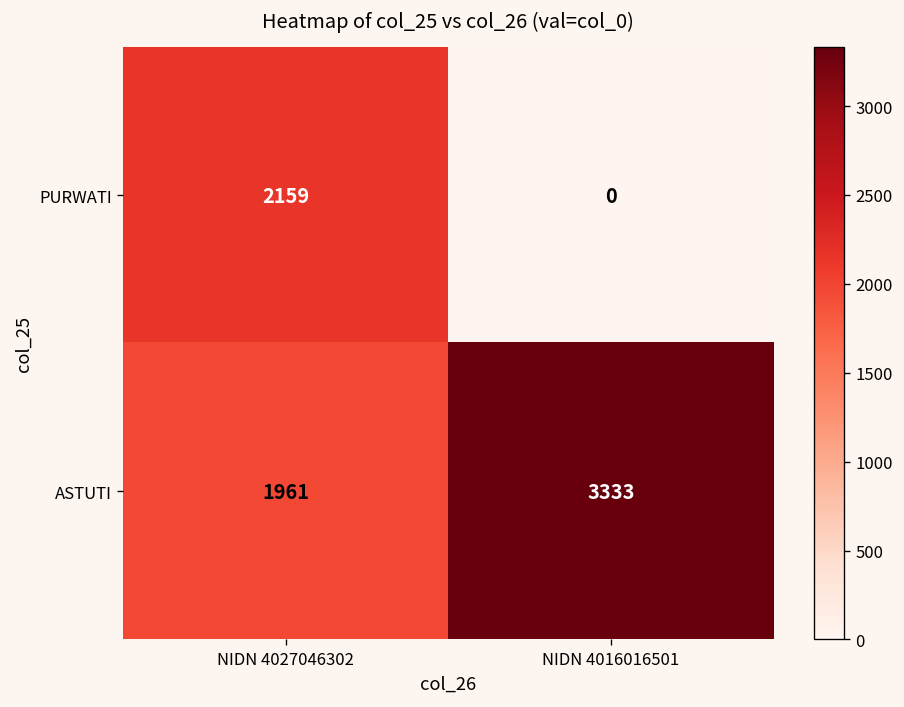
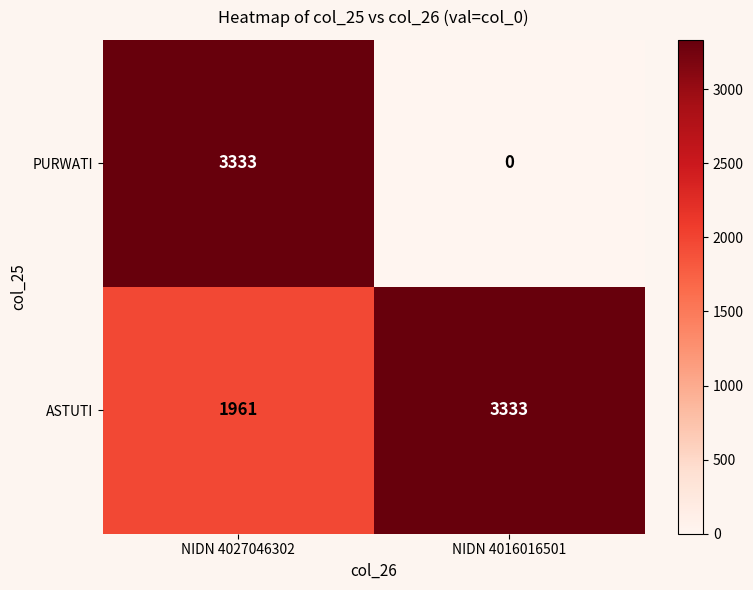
  {
    "PURWATI": {
-     "NIDN 4027046302": 2159,
+     "NIDN 4027046302": 3333,
      "NIDN 4016016501": 0
    },
    "ASTUTI": {
      "NIDN 4027046302": 1961,
      "NIDN 4016016501": 3333
    }
  }
